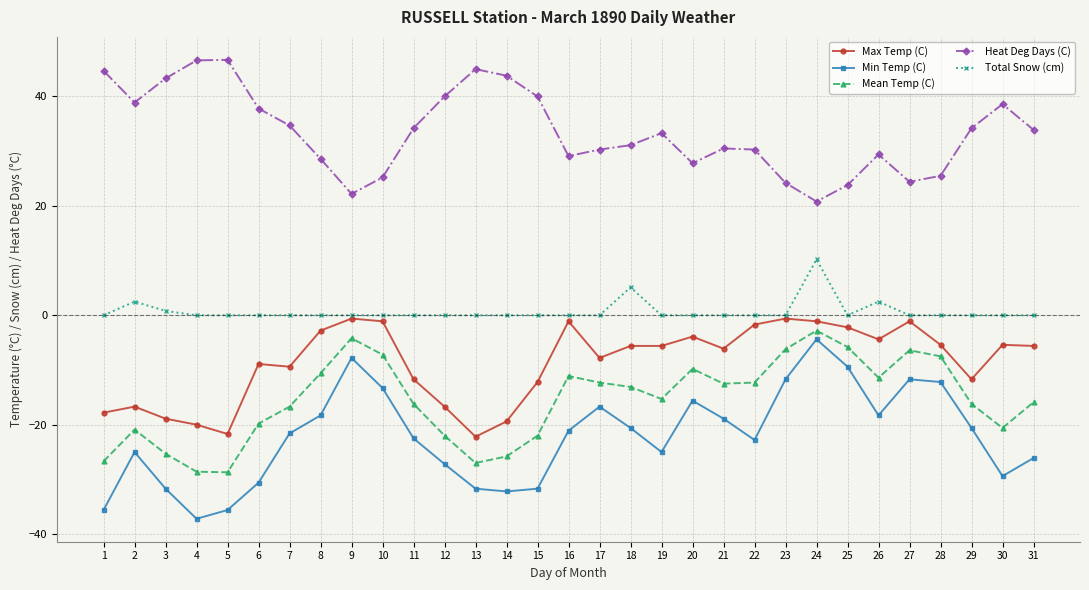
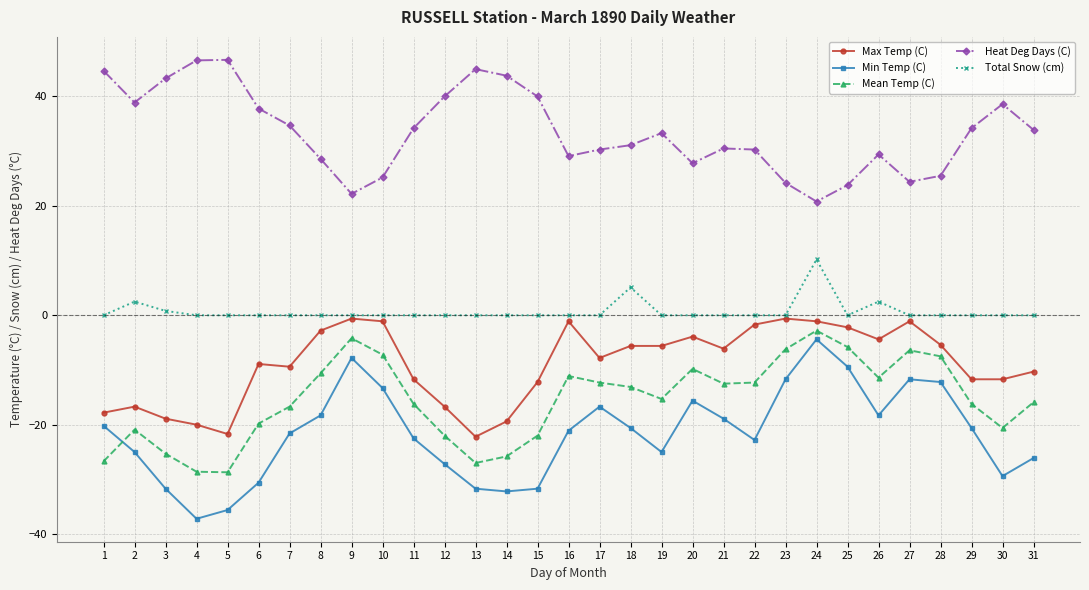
  {
    "Max Temp (C)": {
      "1": -18,
      "2": -17,
      "3": -19,
      "4": -20,
      "5": -22,
      "6": -9,
      "7": -9,
      "8": -3,
      "9": -1,
      "10": -1,
      "11": -12,
      "12": -17,
      "13": -22,
      "14": -19,
      "15": -12,
      "16": -1,
      "17": -8,
      "18": -6,
      "19": -6,
      "20": -4,
      "21": -6,
      "22": -2,
      "23": -1,
      "24": -1,
      "25": -2,
      "26": -4,
      "27": -1,
      "28": -5,
      "29": -12,
-     "30": -5,
-     "31": -6
+     "30": -12,
+     "31": -10
    },
    "Min Temp (C)": {
-     "1": -36,
+     "1": -20,
      "2": -25,
      "3": -32,
      "4": -37,
      "5": -36,
      "6": -31,
      "7": -22,
      "8": -18,
      "9": -8,
      "10": -13,
      "11": -23,
      "12": -27,
      "13": -32,
      "14": -32,
      "15": -32,
      "16": -21,
      "17": -17,
      "18": -21,
      "19": -25,
      "20": -16,
      "21": -19,
      "22": -23,
      "23": -12,
      "24": -4,
      "25": -9,
      "26": -18,
      "27": -12,
      "28": -12,
      "29": -21,
      "30": -29,
      "31": -26
    },
    "Heat Deg Days (C)": {
      "1": 45,
      "2": 39,
      "3": 43,
      "4": 47,
      "5": 47,
      "6": 38,
      "7": 35,
      "8": 29,
      "9": 22,
      "10": 25,
      "11": 34,
      "12": 40,
      "13": 45,
      "14": 44,
      "15": 40,
      "16": 29,
      "17": 30,
      "18": 31,
      "19": 33,
      "20": 28,
      "21": 31,
      "22": 30,
      "23": 24,
      "24": 21,
      "25": 24,
      "26": 29,
      "27": 24,
      "28": 26,
      "29": 34,
      "30": 39,
      "31": 34
    }
  }
